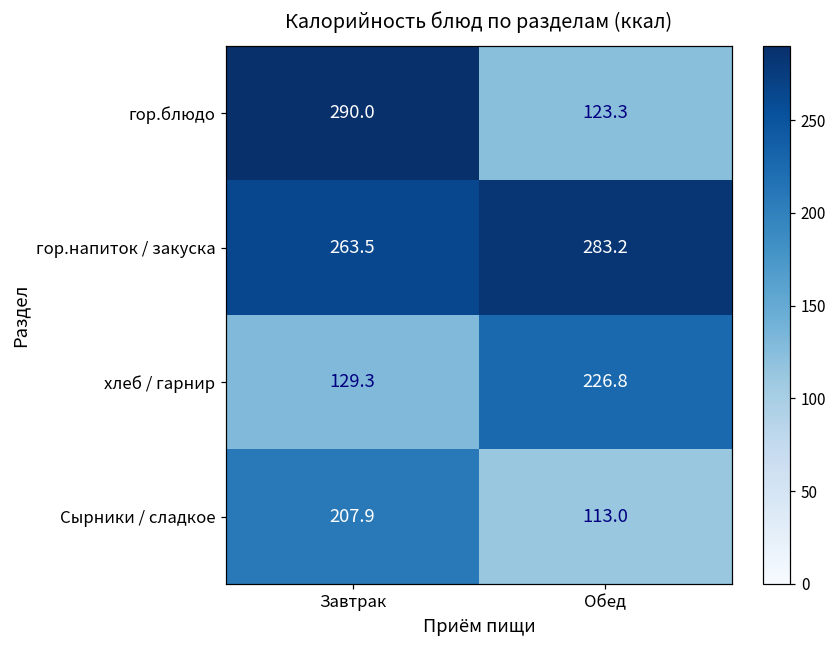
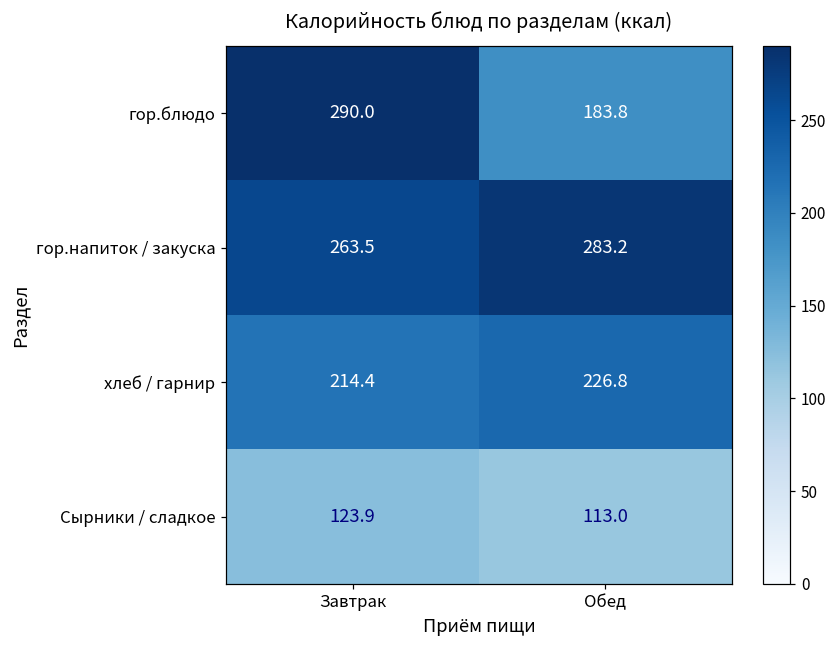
  {
    "гор.блюдо": {
      "Завтрак": 290.0,
-     "Обед": 123.3
+     "Обед": 183.8
    },
    "гор.напиток / закуска": {
      "Завтрак": 263.5,
      "Обед": 283.2
    },
    "хлеб / гарнир": {
-     "Завтрак": 129.3,
+     "Завтрак": 214.4,
      "Обед": 226.8
    },
    "Сырники / сладкое": {
-     "Завтрак": 207.9,
+     "Завтрак": 123.9,
      "Обед": 113.0
    }
  }
